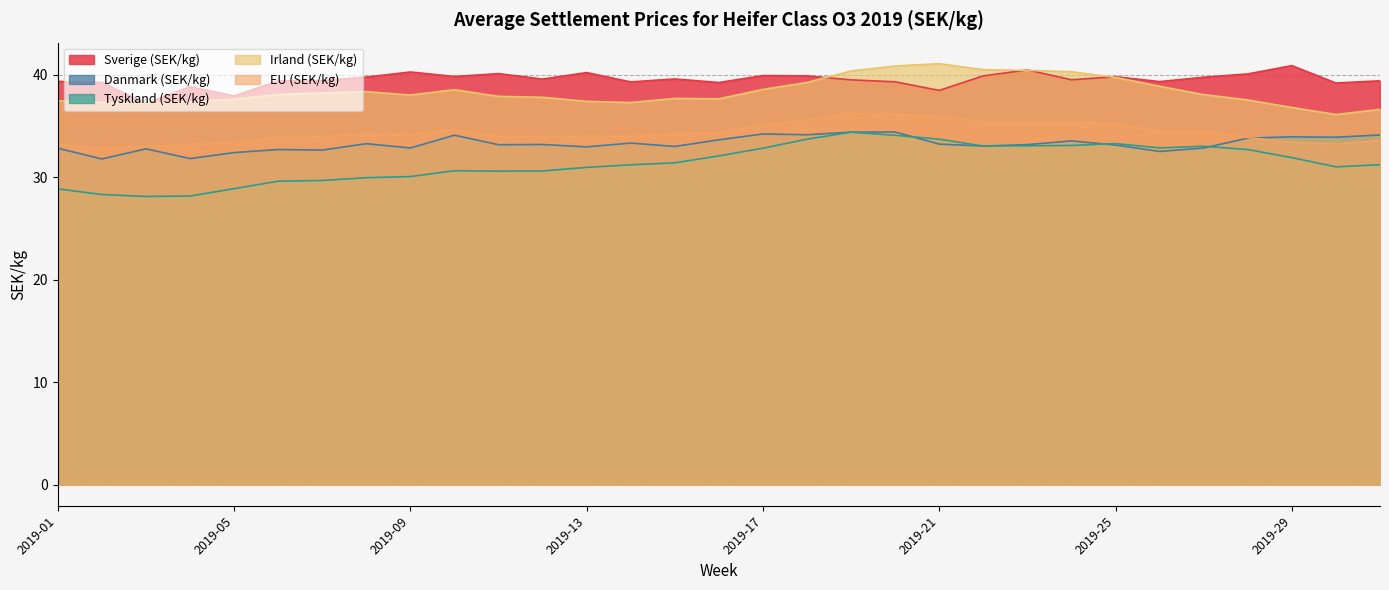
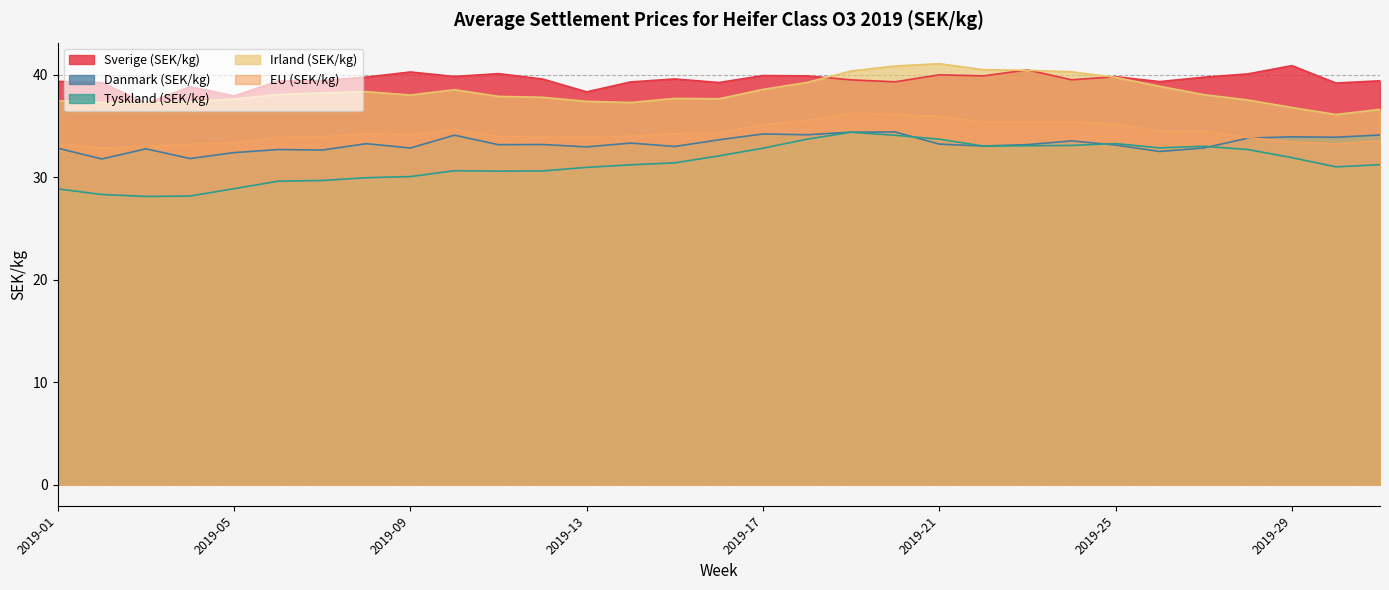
  {
    "Sverige (SEK/kg)": {
      "2019-01": 39.4,
      "2019-09": 40.3,
-     "2019-13": 40.2,
+     "2019-13": 38.4,
      "2019-17": 39.9,
-     "2019-21": 38.5,
+     "2019-21": 40.0,
      "2019-29": 40.9
    }
  }
